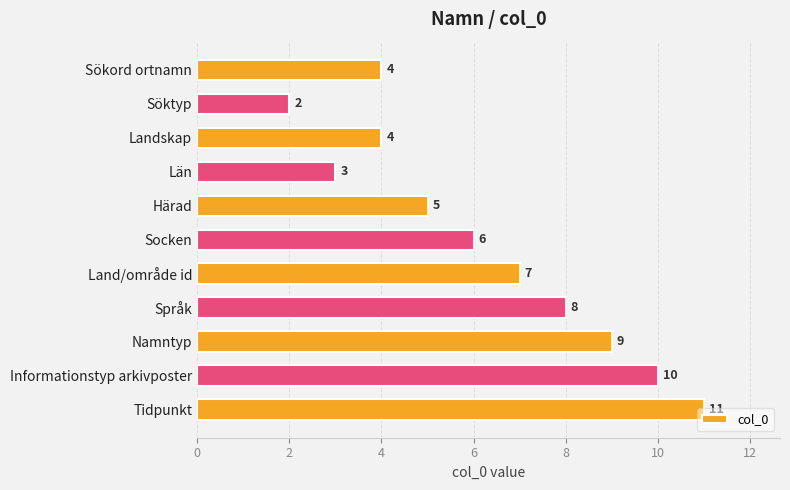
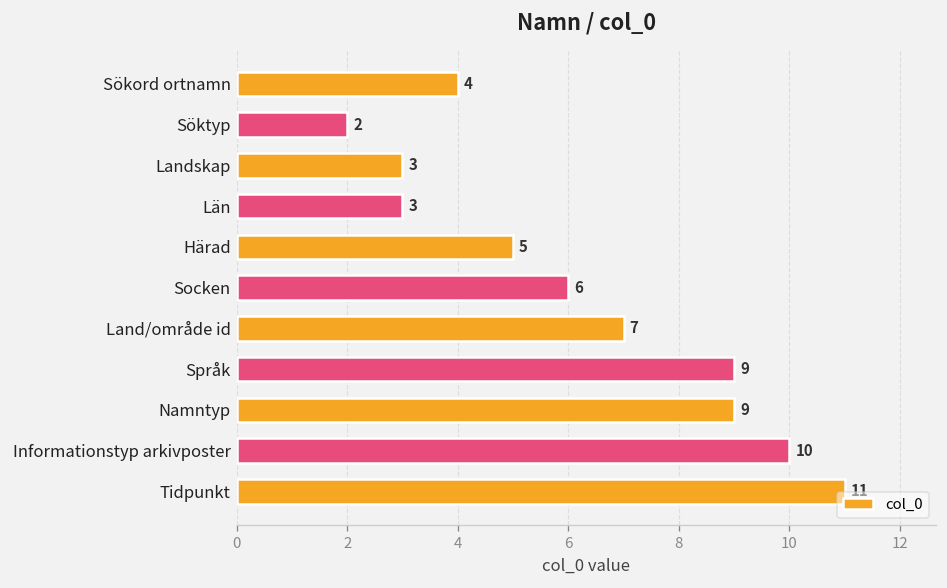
  {
    "Sökord ortnamn": 4,
    "Söktyp": 2,
-   "Landskap": 4,
+   "Landskap": 3,
    "Län": 3,
    "Härad": 5,
    "Socken": 6,
    "Land/område id": 7,
-   "Språk": 8,
+   "Språk": 9,
    "Namntyp": 9,
    "Informationstyp arkivposter": 10
  }
